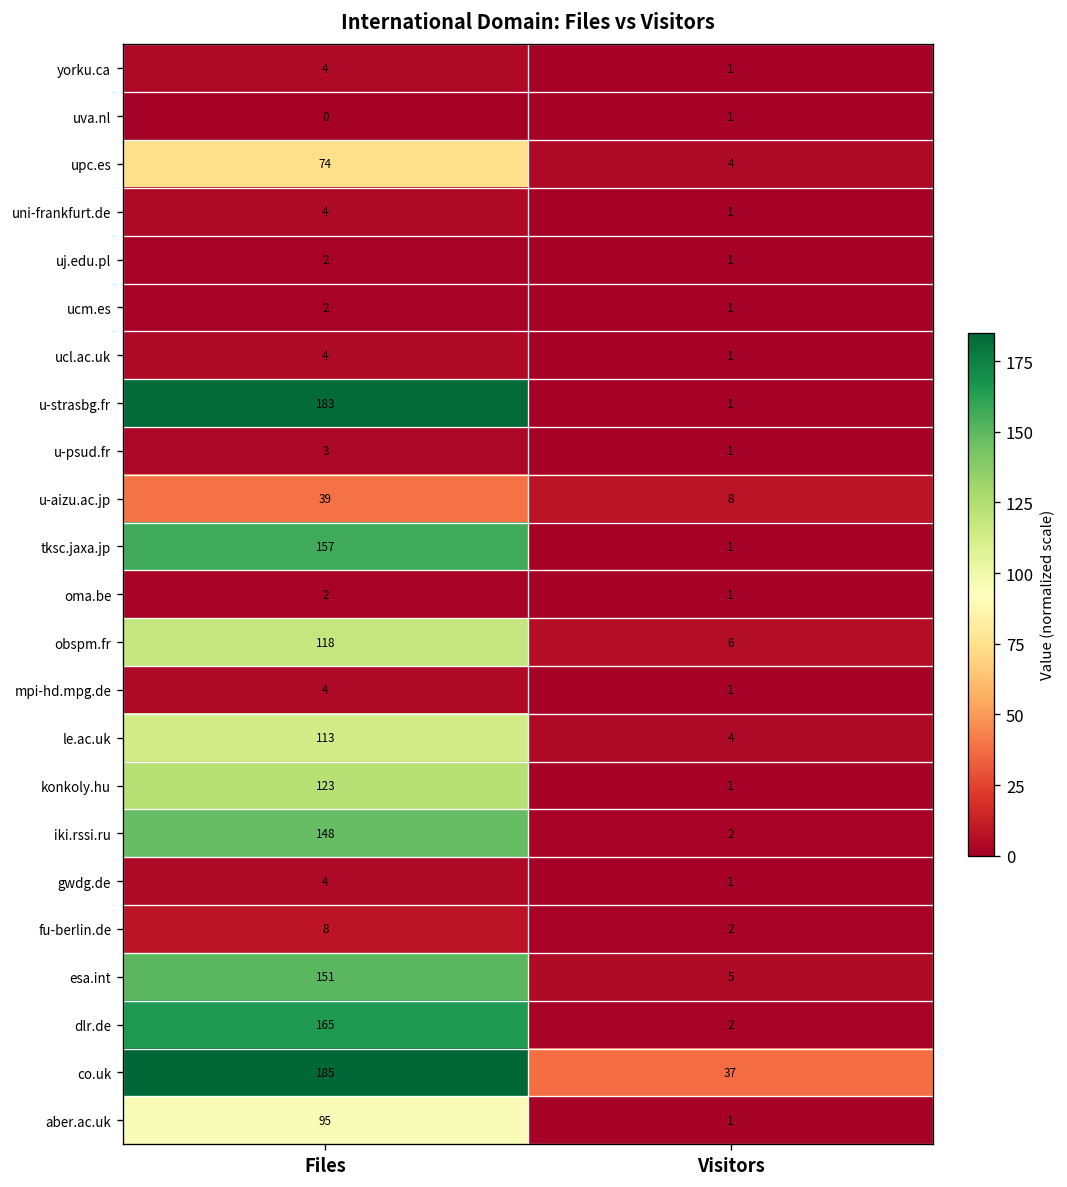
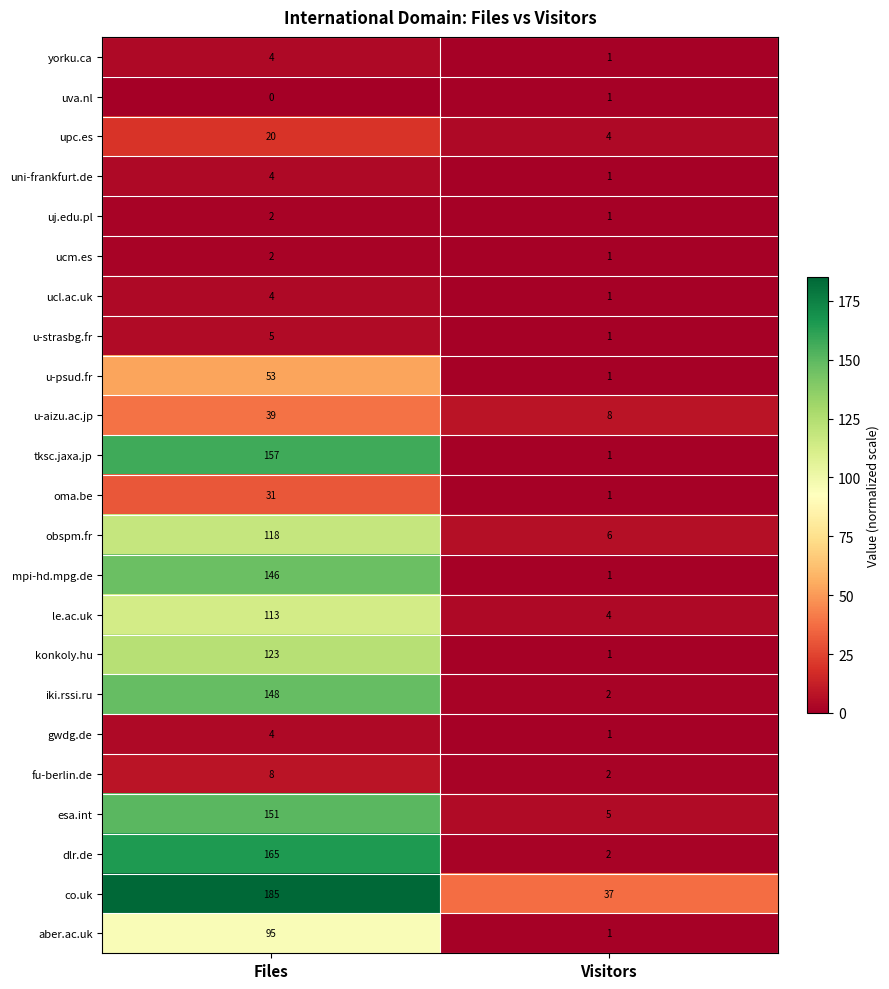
  {
    "yorku.ca": {
      "Files": 4,
      "Visitors": 1
    },
    "uva.nl": {
      "Files": 0,
      "Visitors": 1
    },
    "upc.es": {
-     "Files": 74,
+     "Files": 20,
      "Visitors": 4
    },
    "uni-frankfurt.de": {
      "Files": 4,
      "Visitors": 1
    },
    "uj.edu.pl": {
      "Files": 2,
      "Visitors": 1
    },
    "ucm.es": {
      "Files": 2,
      "Visitors": 1
    },
    "ucl.ac.uk": {
      "Files": 4,
      "Visitors": 1
    },
    "u-strasbg.fr": {
-     "Files": 183,
+     "Files": 5,
      "Visitors": 1
    },
    "u-psud.fr": {
-     "Files": 3,
+     "Files": 53,
      "Visitors": 1
    },
    "u-aizu.ac.jp": {
      "Files": 39,
      "Visitors": 8
    },
    "tksc.jaxa.jp": {
      "Files": 157,
      "Visitors": 1
    },
    "oma.be": {
-     "Files": 2,
+     "Files": 31,
      "Visitors": 1
    },
    "obspm.fr": {
      "Files": 118,
      "Visitors": 6
    },
    "mpi-hd.mpg.de": {
-     "Files": 4,
+     "Files": 146,
      "Visitors": 1
    },
    "le.ac.uk": {
      "Files": 113,
      "Visitors": 4
    },
    "konkoly.hu": {
      "Files": 123,
      "Visitors": 1
    },
    "iki.rssi.ru": {
      "Files": 148,
      "Visitors": 2
    },
    "gwdg.de": {
      "Files": 4,
      "Visitors": 1
    },
    "fu-berlin.de": {
      "Files": 8,
      "Visitors": 2
    },
    "esa.int": {
      "Files": 151,
      "Visitors": 5
    },
    "dlr.de": {
      "Files": 165,
      "Visitors": 2
    },
    "co.uk": {
      "Files": 185,
      "Visitors": 37
    },
    "aber.ac.uk": {
      "Files": 95,
      "Visitors": 1
    }
  }
